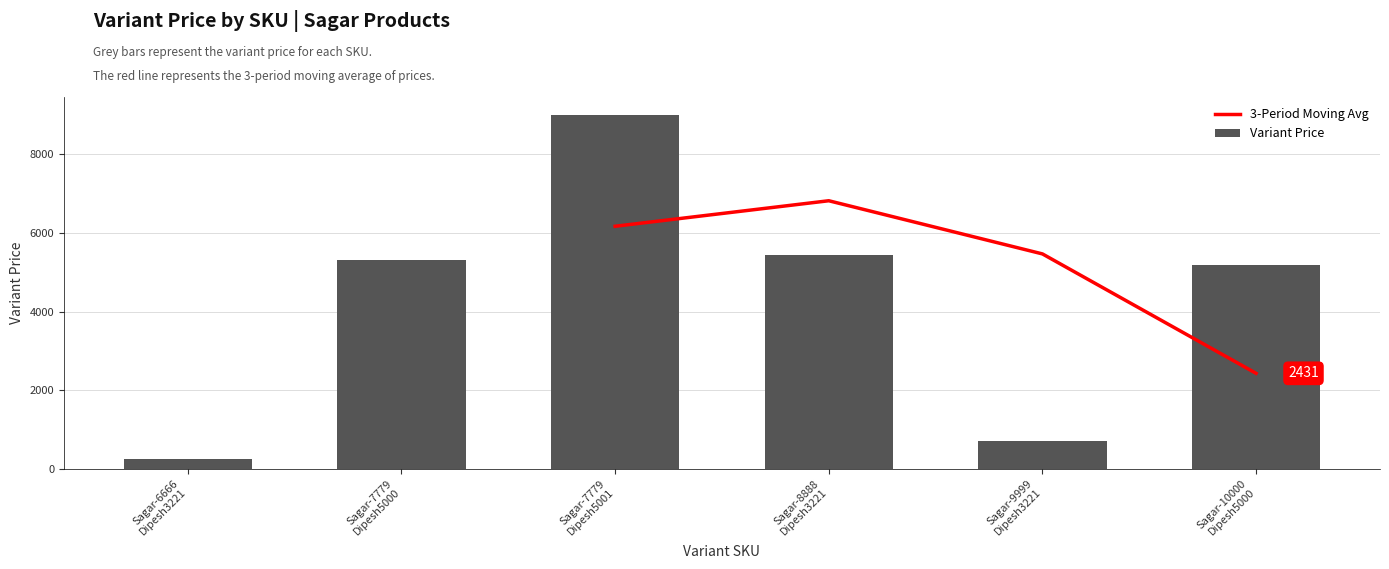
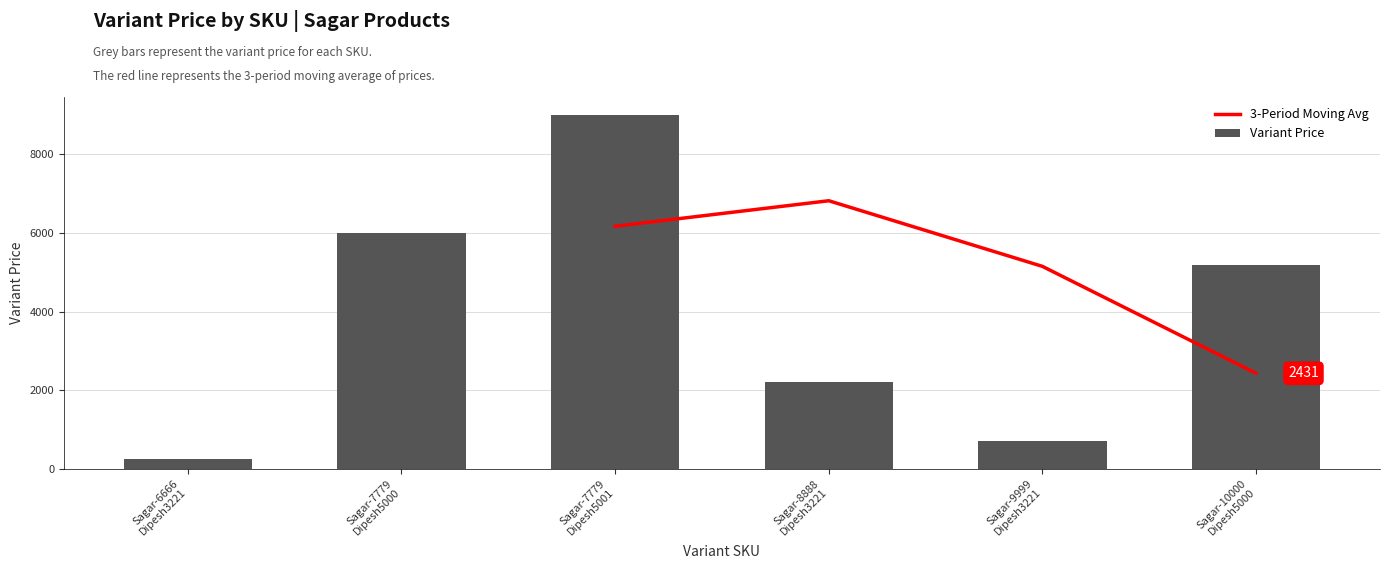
  {
    "Variant Price": {
      "Sagar-6666 Dipesh3221": 300,
-     "Sagar-7779 Dipesh5000": 5300,
+     "Sagar-7779 Dipesh5000": 6000,
      "Sagar-7779 Dipesh5001": 9000,
-     "Sagar-8888 Dipesh3221": 5400,
+     "Sagar-8888 Dipesh3221": 2200,
      "Sagar-9999 Dipesh3221": 700
    },
    "3-Period Moving Avg": {
      "Sagar-7779 Dipesh5001": 6200,
      "Sagar-8888 Dipesh3221": 6800,
-     "Sagar-9999 Dipesh3221": 5500,
+     "Sagar-9999 Dipesh3221": 5100,
      "Sagar-10000 Dipesh5000": 2400
    }
  }
